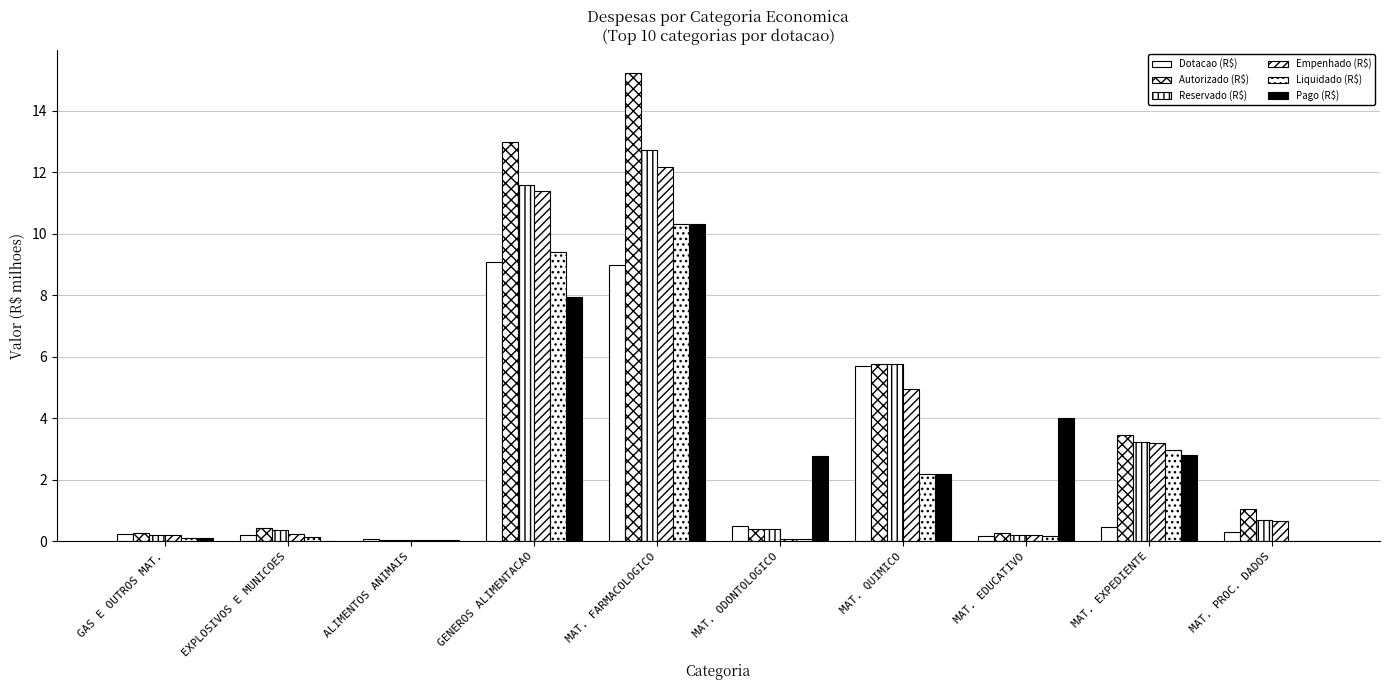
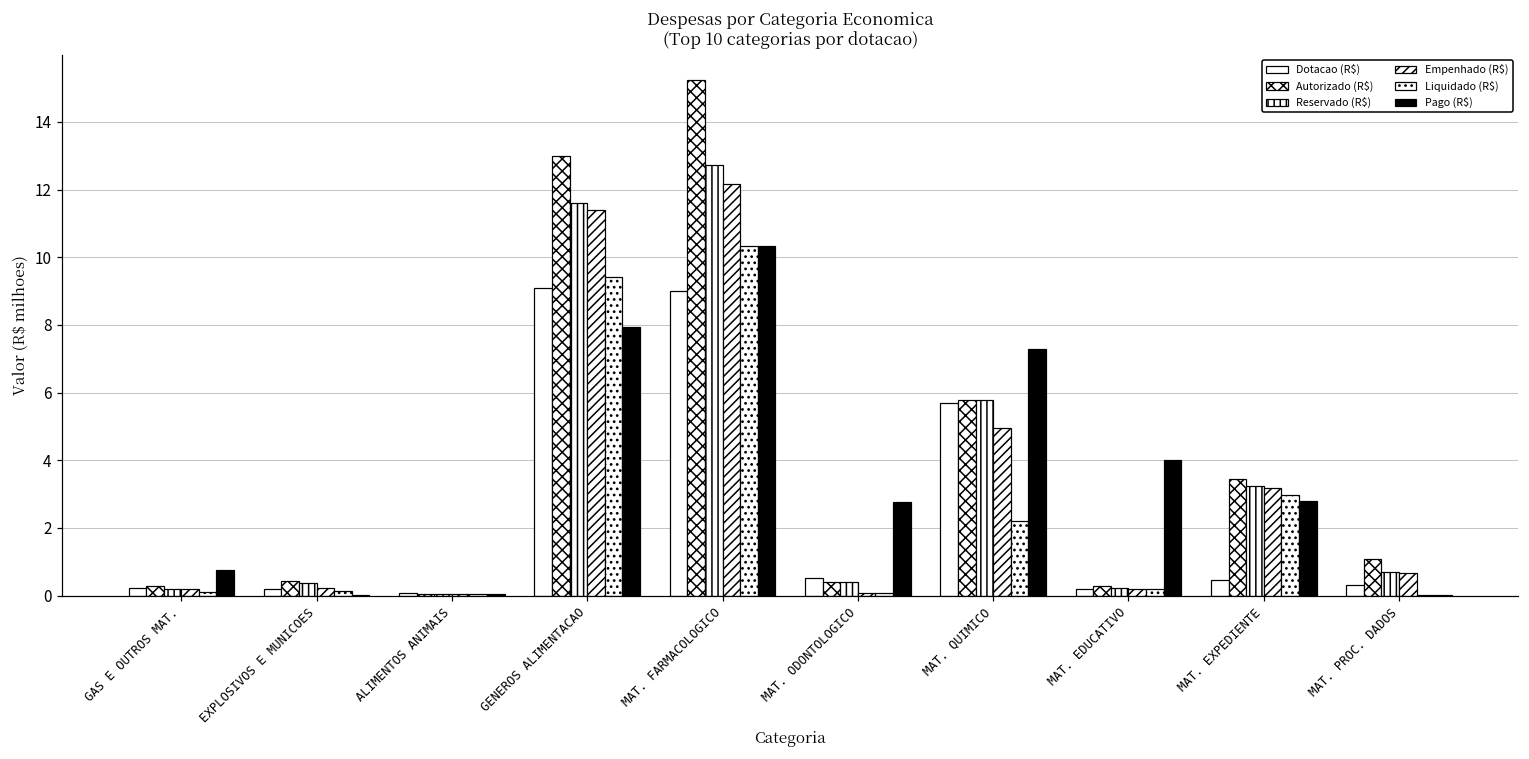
  {
    "Pago (R$)": {
-     "GAS E OUTROS MAT.": 0.1,
+     "GAS E OUTROS MAT.": 0.8,
      "GENEROS ALIMENTACAO": 7.9,
      "MAT. FARMACOLOGICO": 10.3,
      "MAT. ODONTOLOGICO": 2.8,
-     "MAT. QUIMICO": 2.2,
+     "MAT. QUIMICO": 7.3,
      "MAT. EDUCATIVO": 4.0,
      "MAT. EXPEDIENTE": 2.8
    }
  }
